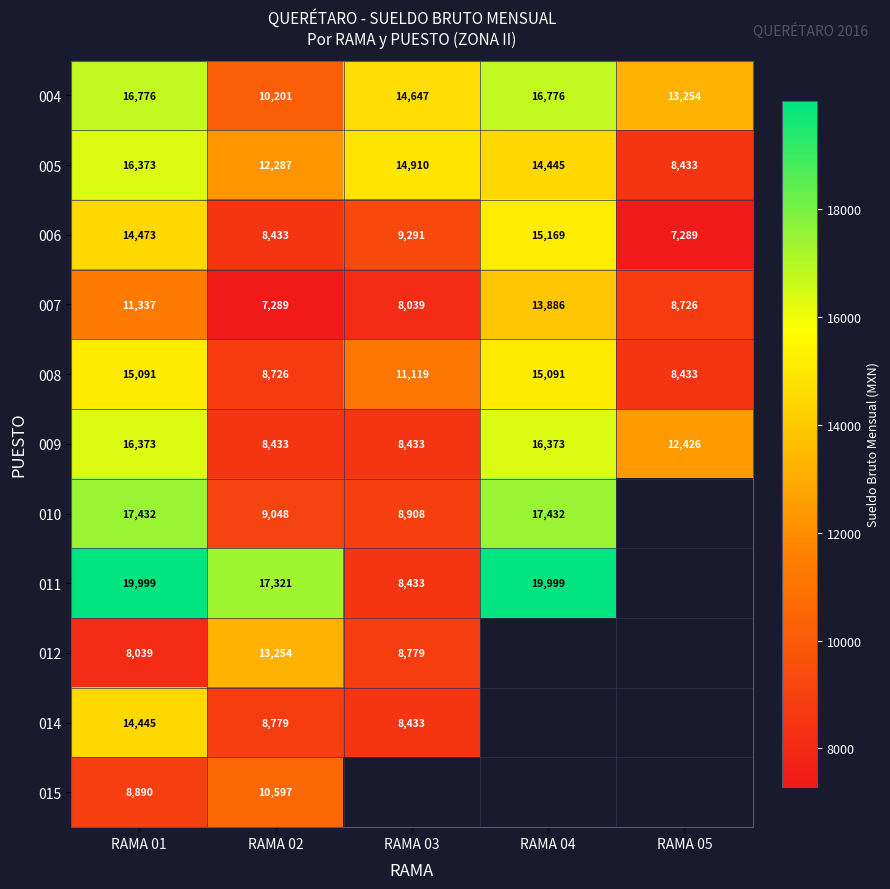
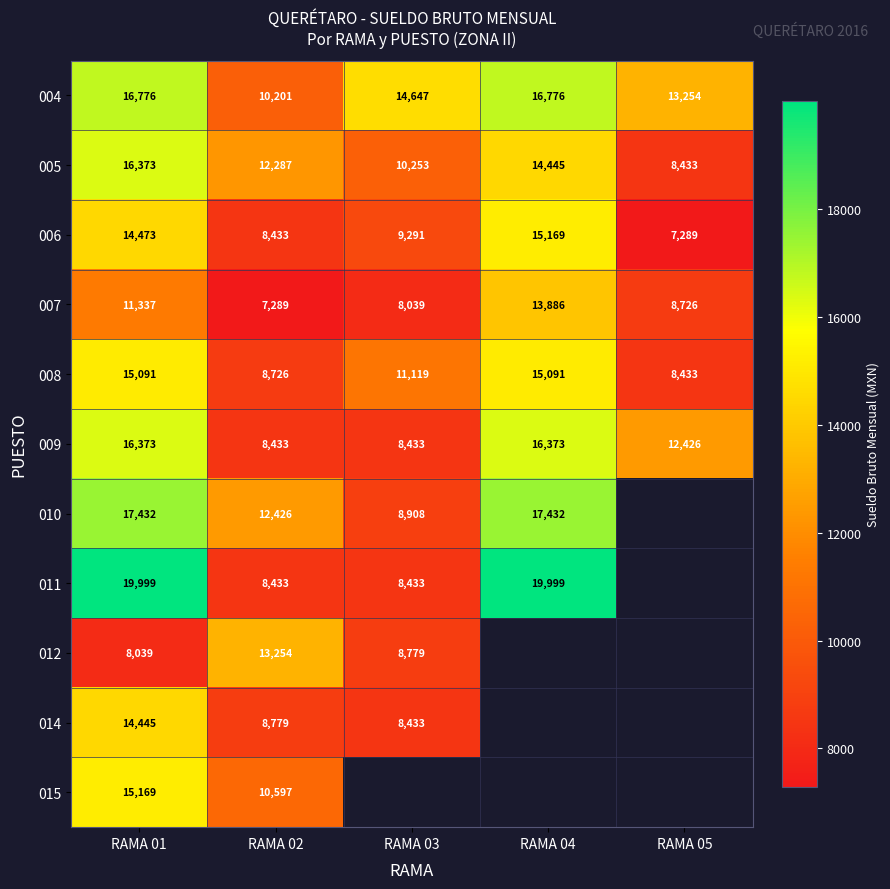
  {
    "004": {
      "RAMA 01": "16,776",
      "RAMA 02": "10,201",
      "RAMA 03": "14,647",
      "RAMA 04": "16,776",
      "RAMA 05": "13,254"
    },
    "005": {
      "RAMA 01": "16,373",
      "RAMA 02": "12,287",
-     "RAMA 03": "14,910",
+     "RAMA 03": "10,253",
      "RAMA 04": "14,445",
      "RAMA 05": "8,433"
    },
    "006": {
      "RAMA 01": "14,473",
      "RAMA 02": "8,433",
      "RAMA 03": "9,291",
      "RAMA 04": "15,169",
      "RAMA 05": "7,289"
    },
    "007": {
      "RAMA 01": "11,337",
      "RAMA 02": "7,289",
      "RAMA 03": "8,039",
      "RAMA 04": "13,886",
      "RAMA 05": "8,726"
    },
    "008": {
      "RAMA 01": "15,091",
      "RAMA 02": "8,726",
      "RAMA 03": "11,119",
      "RAMA 04": "15,091",
      "RAMA 05": "8,433"
    },
    "009": {
      "RAMA 01": "16,373",
      "RAMA 02": "8,433",
      "RAMA 03": "8,433",
      "RAMA 04": "16,373",
      "RAMA 05": "12,426"
    },
    "010": {
      "RAMA 01": "17,432",
-     "RAMA 02": "9,048",
+     "RAMA 02": "12,426",
      "RAMA 03": "8,908",
      "RAMA 04": "17,432"
    },
    "011": {
      "RAMA 01": "19,999",
-     "RAMA 02": "17,321",
+     "RAMA 02": "8,433",
      "RAMA 03": "8,433",
      "RAMA 04": "19,999"
    },
    "012": {
      "RAMA 01": "8,039",
      "RAMA 02": "13,254",
      "RAMA 03": "8,779"
    },
    "014": {
      "RAMA 01": "14,445",
      "RAMA 02": "8,779",
      "RAMA 03": "8,433"
    },
    "015": {
-     "RAMA 01": "8,890",
+     "RAMA 01": "15,169",
      "RAMA 02": "10,597"
    }
  }
